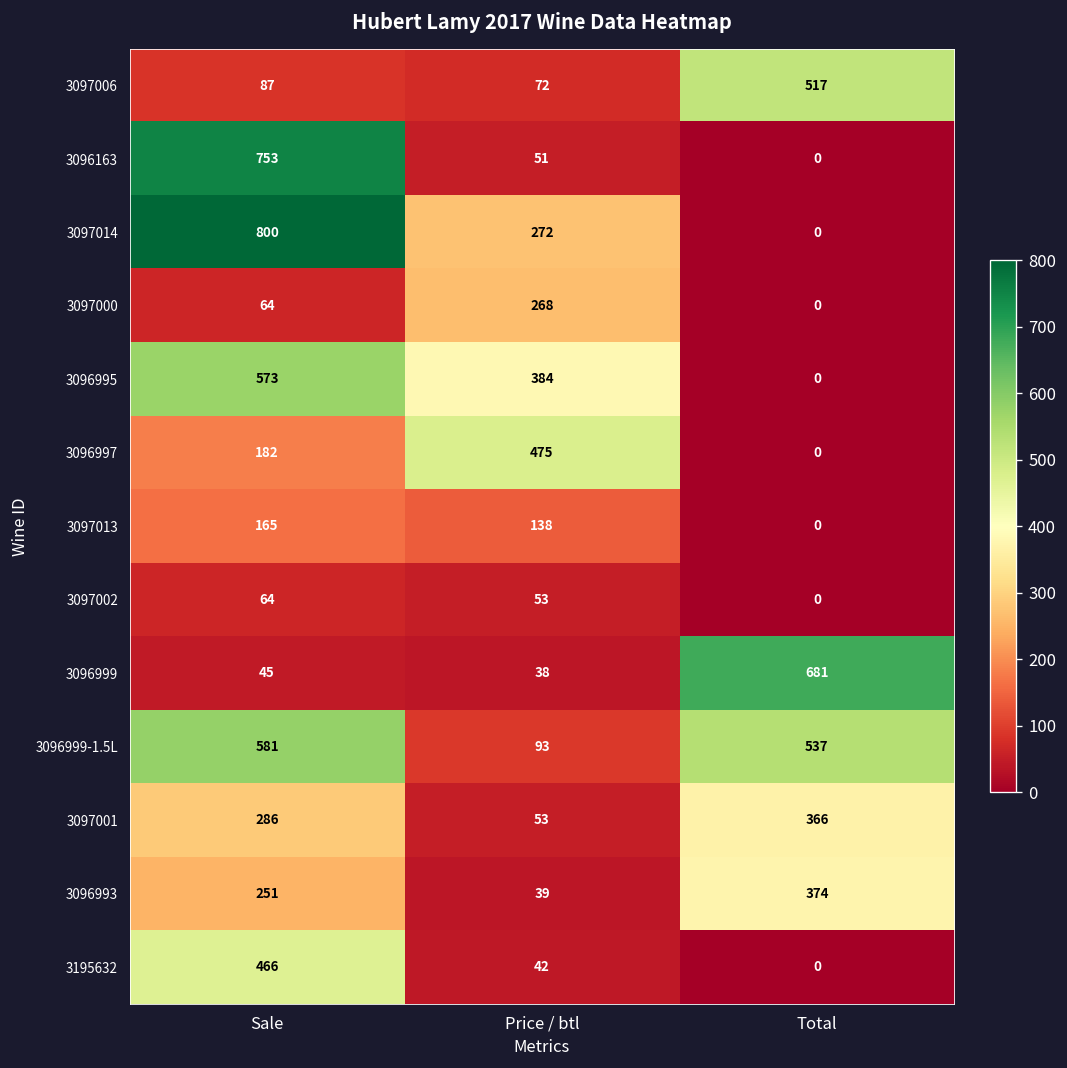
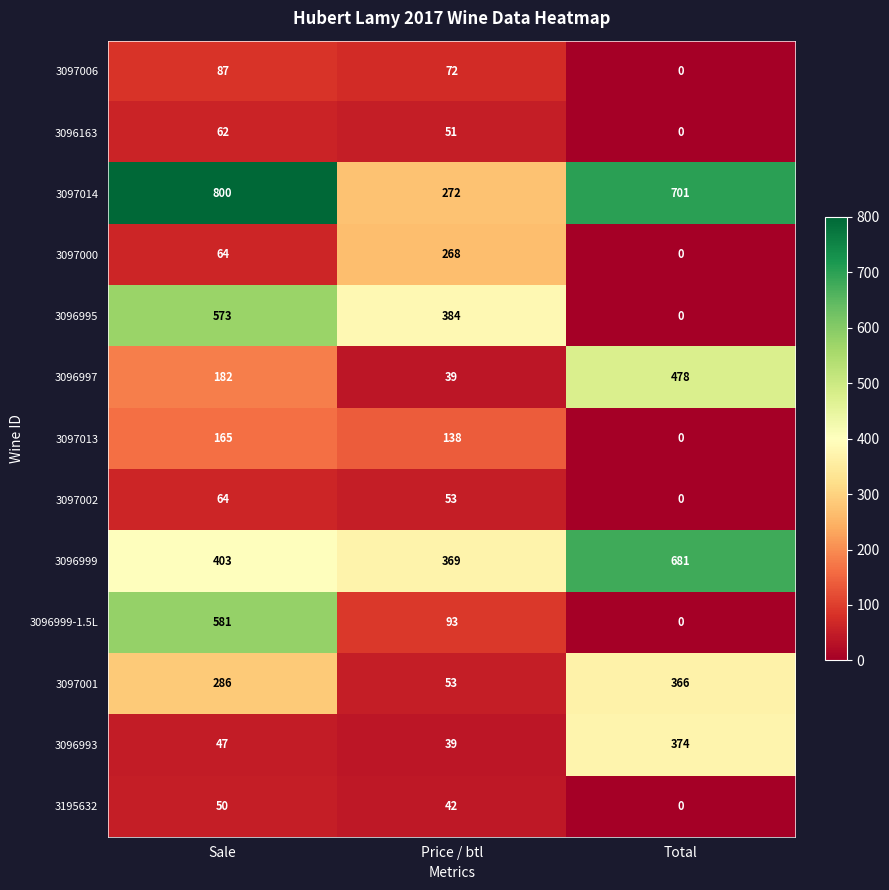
  {
    "3097006": {
      "Sale": 87,
      "Price / btl": 72,
-     "Total": 517
+     "Total": 0
    },
    "3096163": {
-     "Sale": 753,
+     "Sale": 62,
      "Price / btl": 51,
      "Total": 0
    },
    "3097014": {
      "Sale": 800,
      "Price / btl": 272,
-     "Total": 0
+     "Total": 701
    },
    "3097000": {
      "Sale": 64,
      "Price / btl": 268,
      "Total": 0
    },
    "3096995": {
      "Sale": 573,
      "Price / btl": 384,
      "Total": 0
    },
    "3096997": {
      "Sale": 182,
-     "Price / btl": 475,
-     "Total": 0
+     "Price / btl": 39,
+     "Total": 478
    },
    "3097013": {
      "Sale": 165,
      "Price / btl": 138,
      "Total": 0
    },
    "3097002": {
      "Sale": 64,
      "Price / btl": 53,
      "Total": 0
    },
    "3096999": {
-     "Sale": 45,
-     "Price / btl": 38,
+     "Sale": 403,
+     "Price / btl": 369,
      "Total": 681
    },
    "3096999-1.5L": {
      "Sale": 581,
      "Price / btl": 93,
-     "Total": 537
+     "Total": 0
    },
    "3097001": {
      "Sale": 286,
      "Price / btl": 53,
      "Total": 366
    },
    "3096993": {
-     "Sale": 251,
+     "Sale": 47,
      "Price / btl": 39,
      "Total": 374
    },
    "3195632": {
-     "Sale": 466,
+     "Sale": 50,
      "Price / btl": 42,
      "Total": 0
    }
  }
